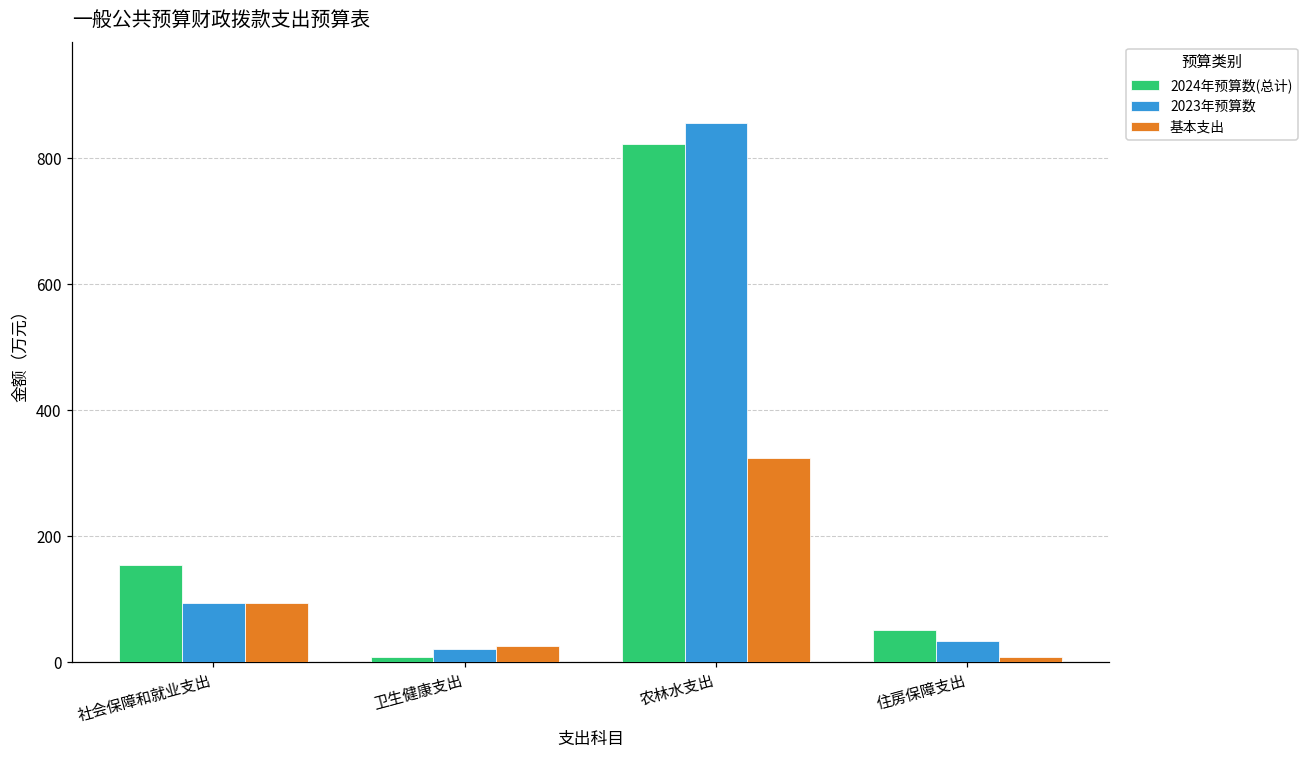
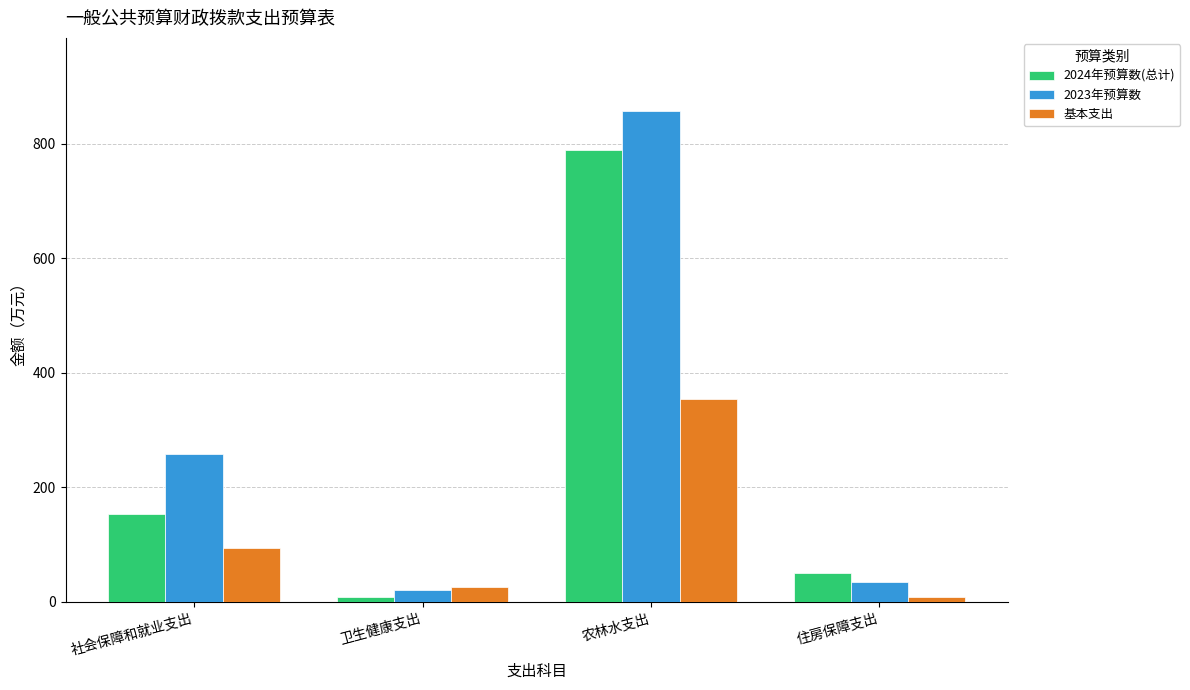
  {
    "2024年预算数(总计)": {
      "社会保障和就业支出": 150,
      "卫生健康支出": 10,
-     "农林水支出": 820,
+     "农林水支出": 790,
      "住房保障支出": 50
    },
    "2023年预算数": {
-     "社会保障和就业支出": 90,
+     "社会保障和就业支出": 260,
      "卫生健康支出": 20,
      "农林水支出": 860,
      "住房保障支出": 30
    },
    "基本支出": {
      "社会保障和就业支出": 90,
      "卫生健康支出": 30,
-     "农林水支出": 320,
+     "农林水支出": 350,
      "住房保障支出": 10
    }
  }
